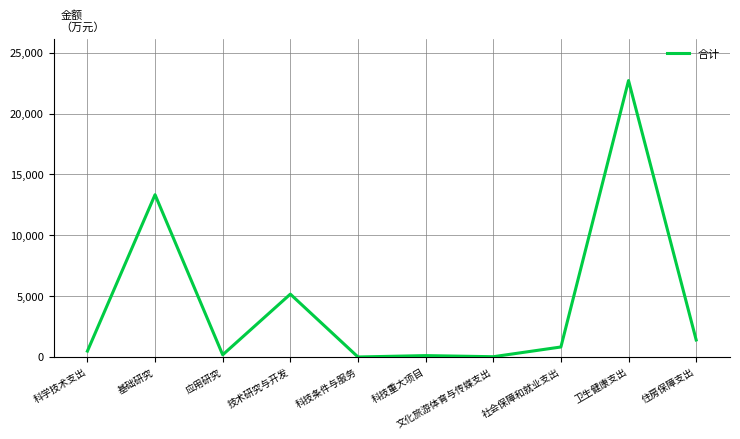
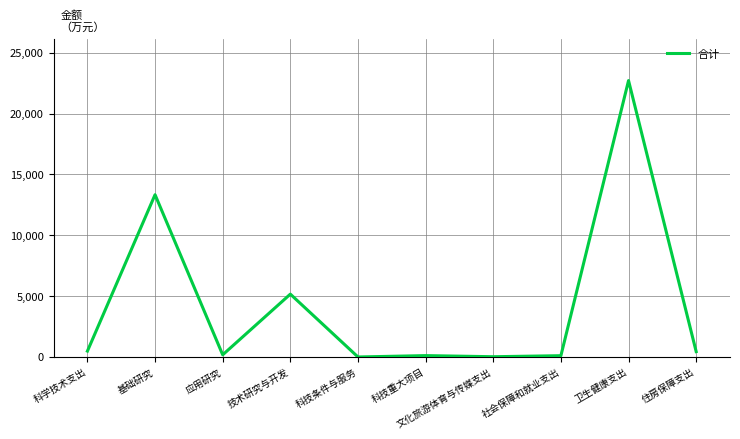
  {
    "科学技术支出": "500",
    "基础研究": "13,300",
    "应用研究": "200",
    "技术研究与开发": "5,200",
    "科技条件与服务": "0",
    "科技重大项目": "100",
    "文化旅游体育与传媒支出": "0",
-   "社会保障和就业支出": "800",
+   "社会保障和就业支出": "100",
    "卫生健康支出": "22,700",
-   "住房保障支出": "1,400"
+   "住房保障支出": "400"
  }
